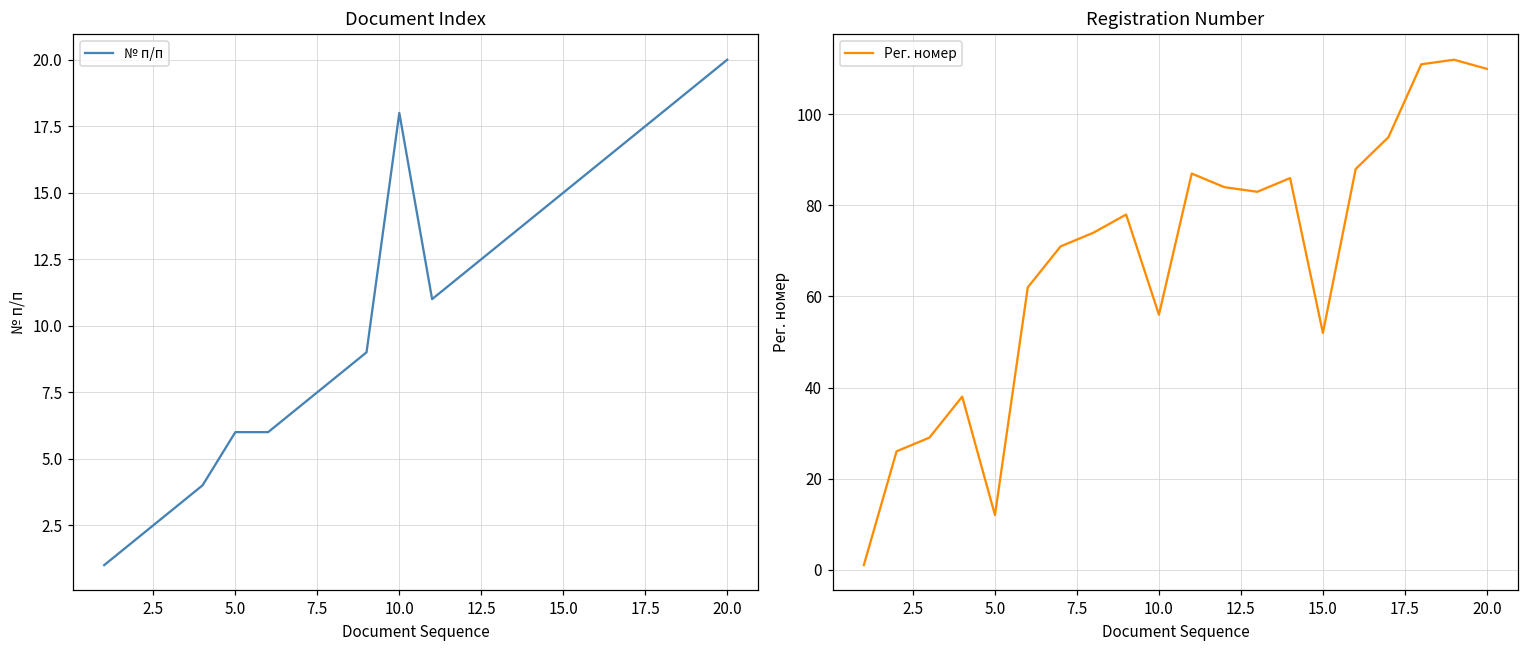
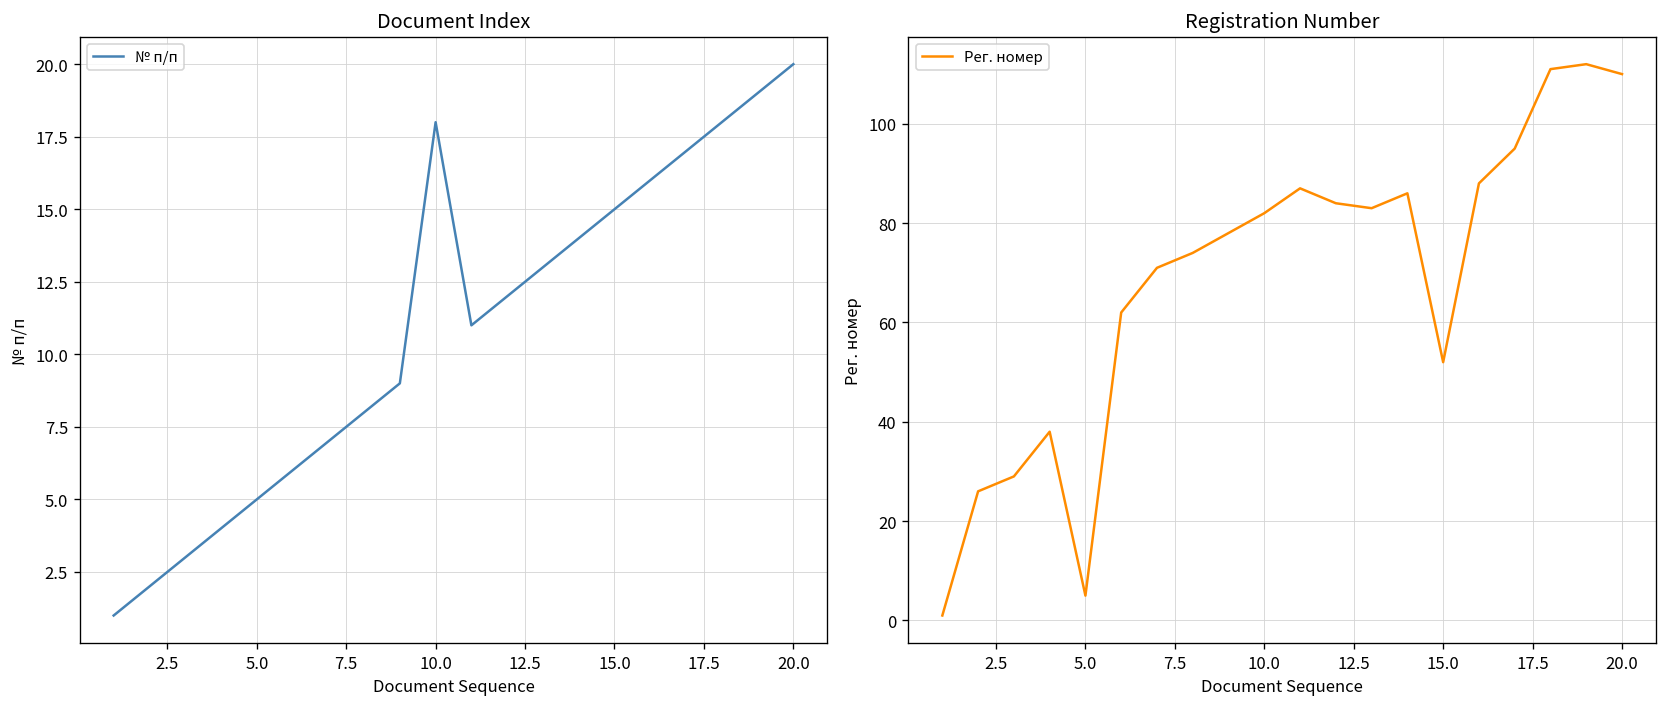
  {
    "Document Index": {
-     "5.0": 6,
+     "5.0": 5,
      "10.0": 18,
      "15.0": 15,
      "20.0": 20
    },
    "Registration Number": {
-     "5.0": 12,
-     "10.0": 56,
+     "5.0": 5,
+     "10.0": 82,
      "15.0": 52,
      "20.0": 110
    }
  }
